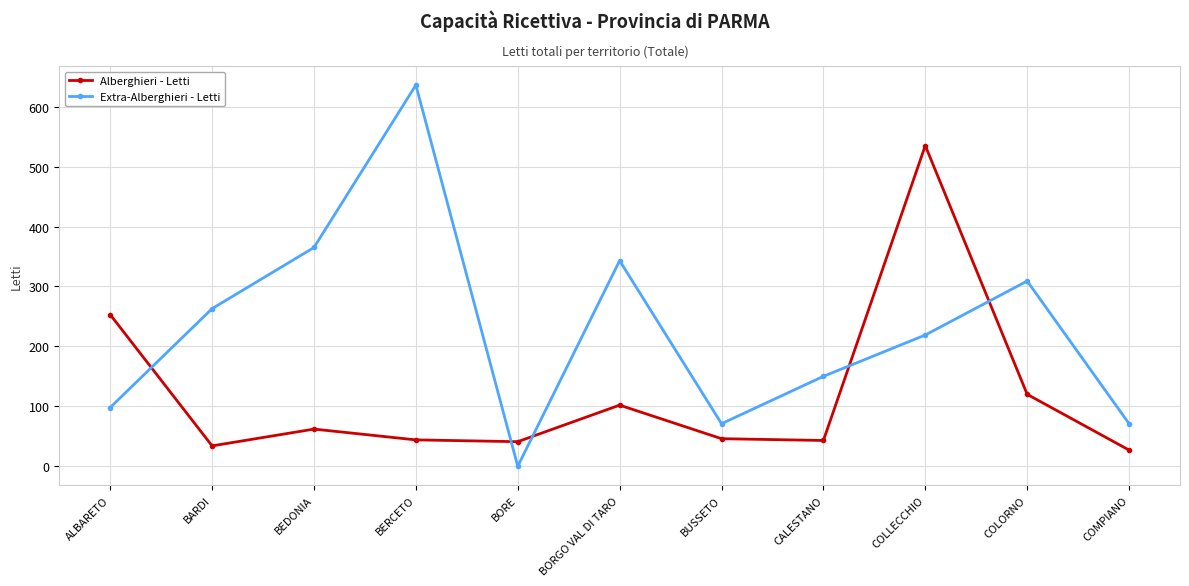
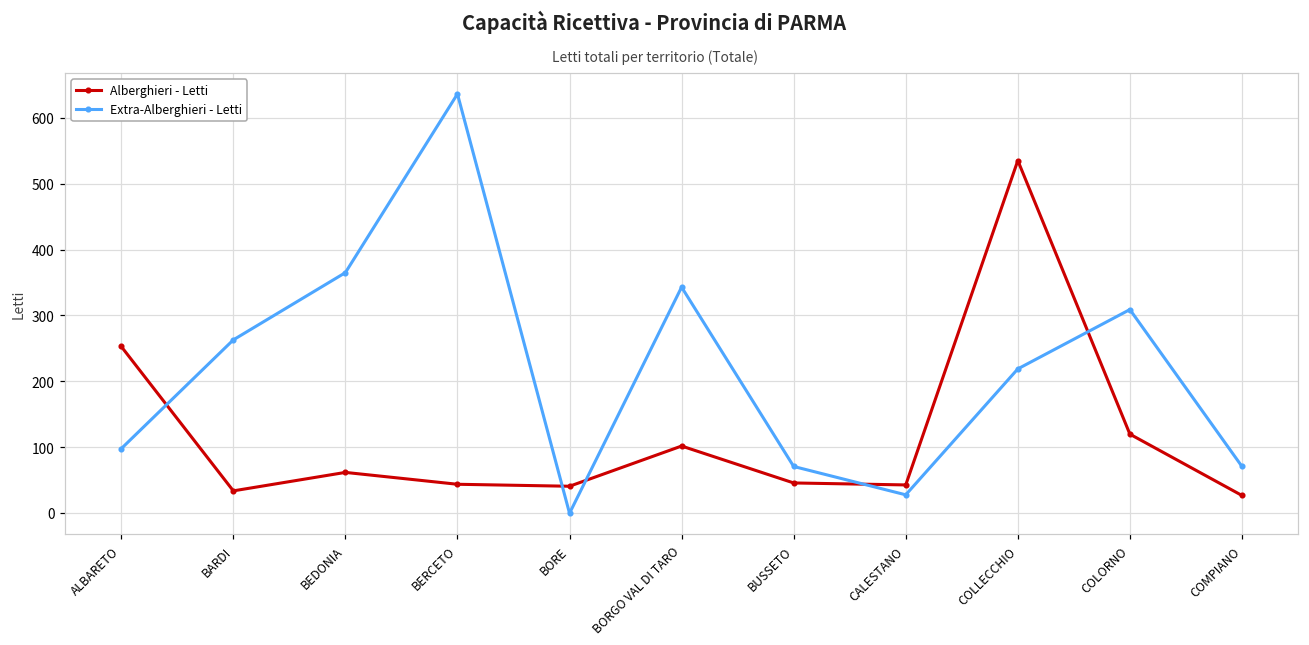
  {
    "Alberghieri - Letti": {
      "ALBARETO": 250,
      "BARDI": 30,
      "BEDONIA": 60,
      "BERCETO": 40,
      "BORE": 40,
      "BORGO VAL DI TARO": 100,
      "BUSSETO": 50,
      "CALESTANO": 40,
      "COLLECCHIO": 540,
      "COLORNO": 120,
      "COMPIANO": 30
    },
    "Extra-Alberghieri - Letti": {
      "ALBARETO": 100,
      "BARDI": 260,
      "BEDONIA": 370,
      "BERCETO": 640,
      "BORE": 0,
      "BORGO VAL DI TARO": 340,
      "BUSSETO": 70,
-     "CALESTANO": 150,
+     "CALESTANO": 30,
      "COLLECCHIO": 220,
      "COLORNO": 310,
      "COMPIANO": 70
    }
  }
